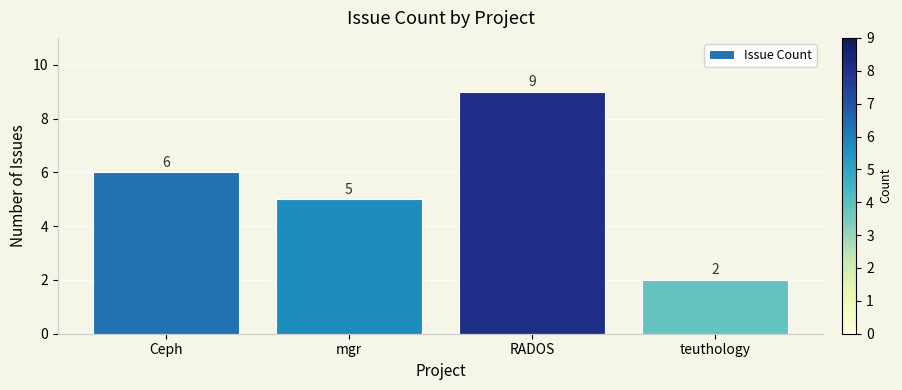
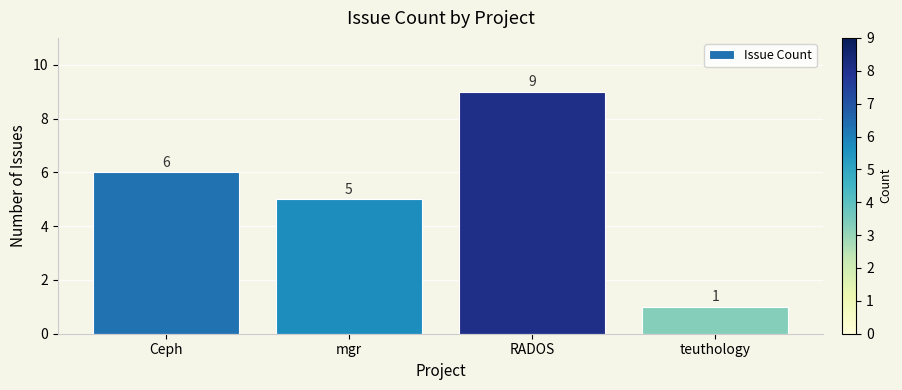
  {
    "Ceph": 6,
    "mgr": 5,
    "RADOS": 9,
-   "teuthology": 2
+   "teuthology": 1
  }
